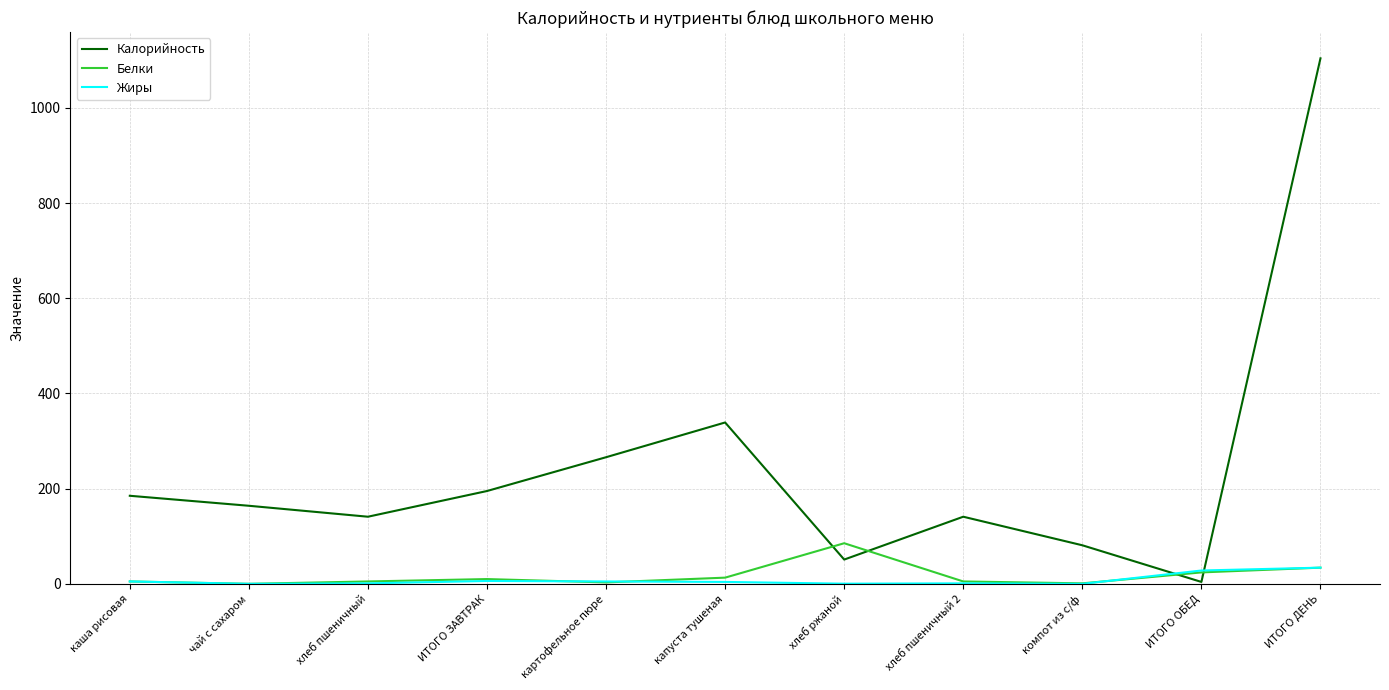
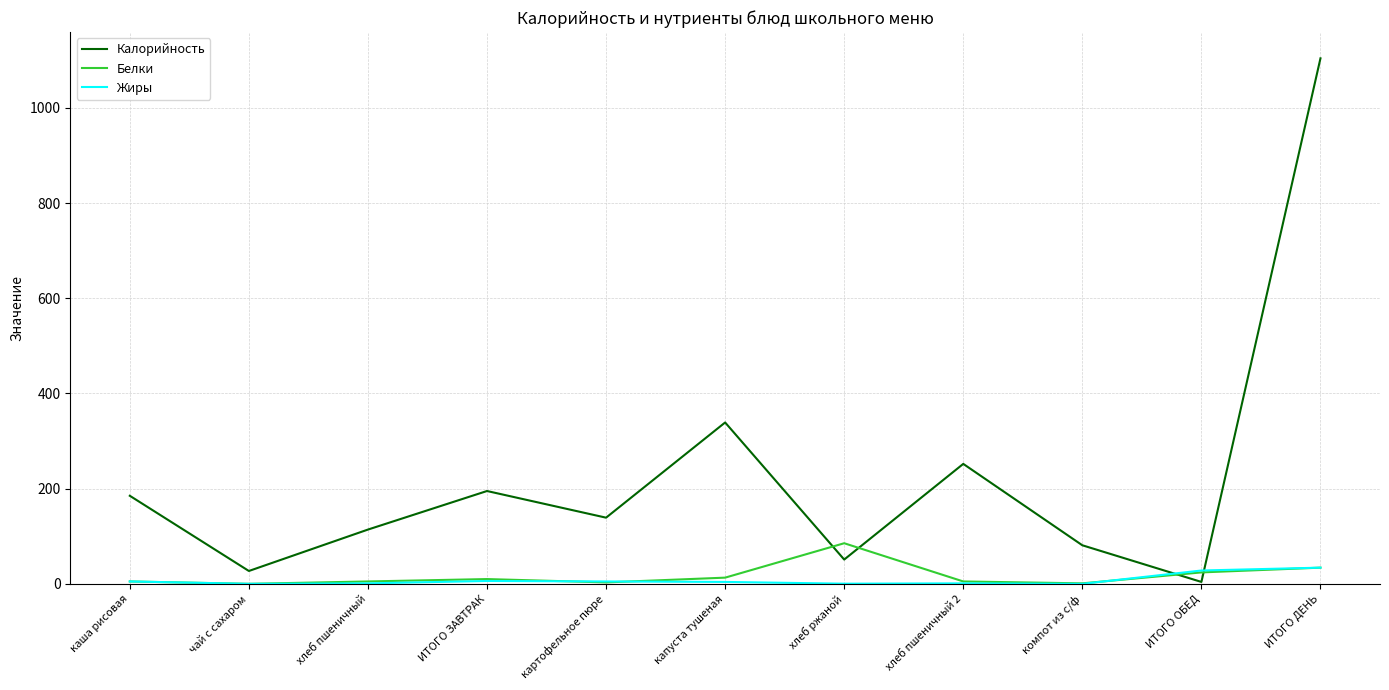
  {
    "Калорийность": {
      "каша рисовая": 190,
-     "чай с сахаром": 160,
-     "хлеб пшеничный": 140,
+     "чай с сахаром": 30,
+     "хлеб пшеничный": 110,
      "ИТОГО ЗАВТРАК": 200,
-     "картофельное пюре": 270,
+     "картофельное пюре": 140,
      "капуста тушеная": 340,
      "хлеб ржаной": 50,
-     "хлеб пшеничный 2": 140,
+     "хлеб пшеничный 2": 250,
      "компот из с/ф": 80,
      "ИТОГО ОБЕД": 0,
      "ИТОГО ДЕНЬ": 1100
    },
    "Белки": {
      "капуста тушеная": 10,
      "хлеб ржаной": 90
    },
    "Жиры": {
      "капуста тушеная": 0,
      "хлеб ржаной": 0
    }
  }
